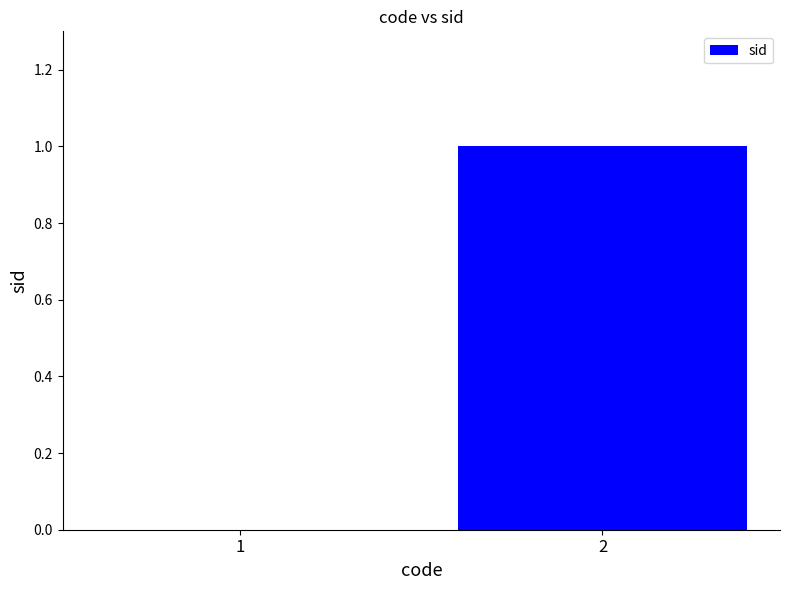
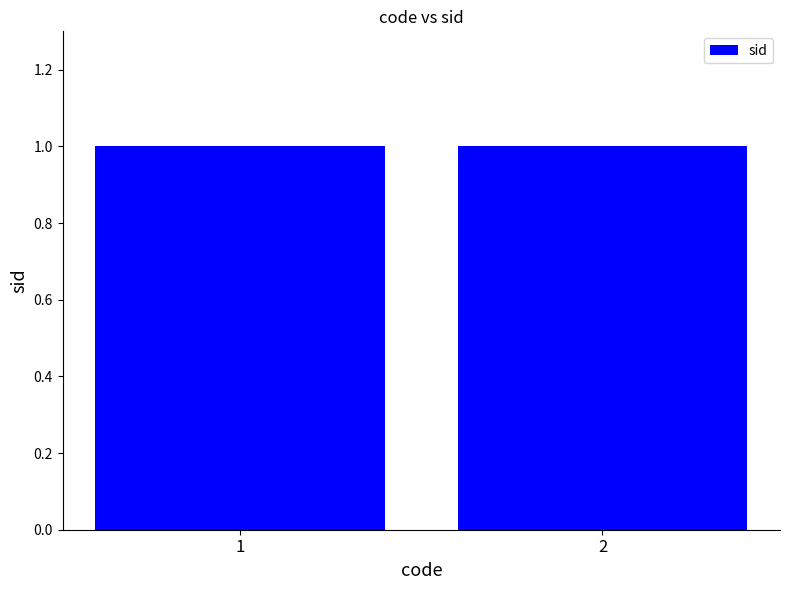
  {
-   "1": 0,
+   "1": 1,
    "2": 1
  }
